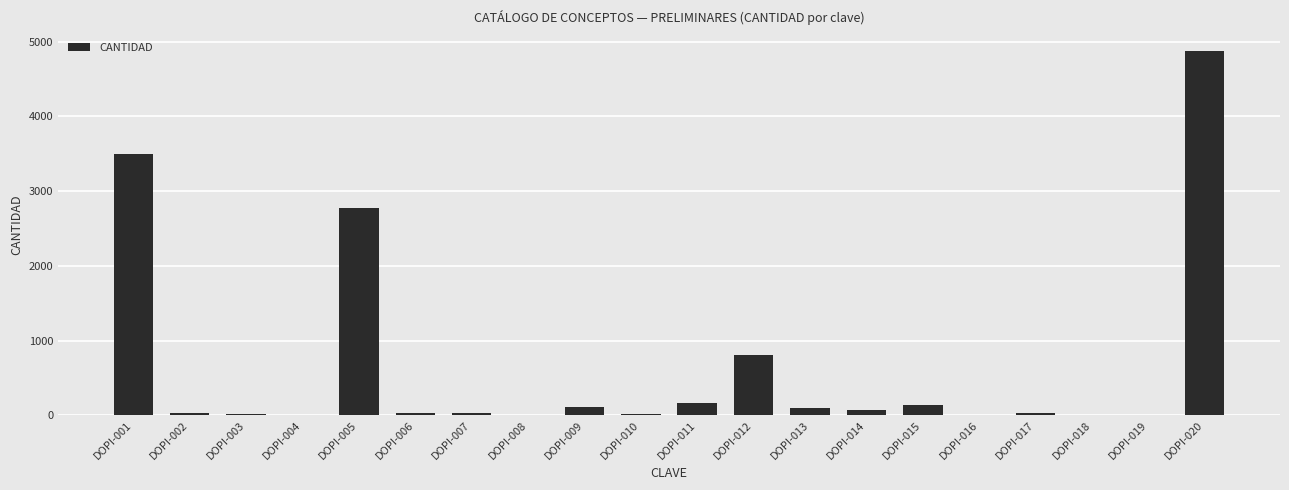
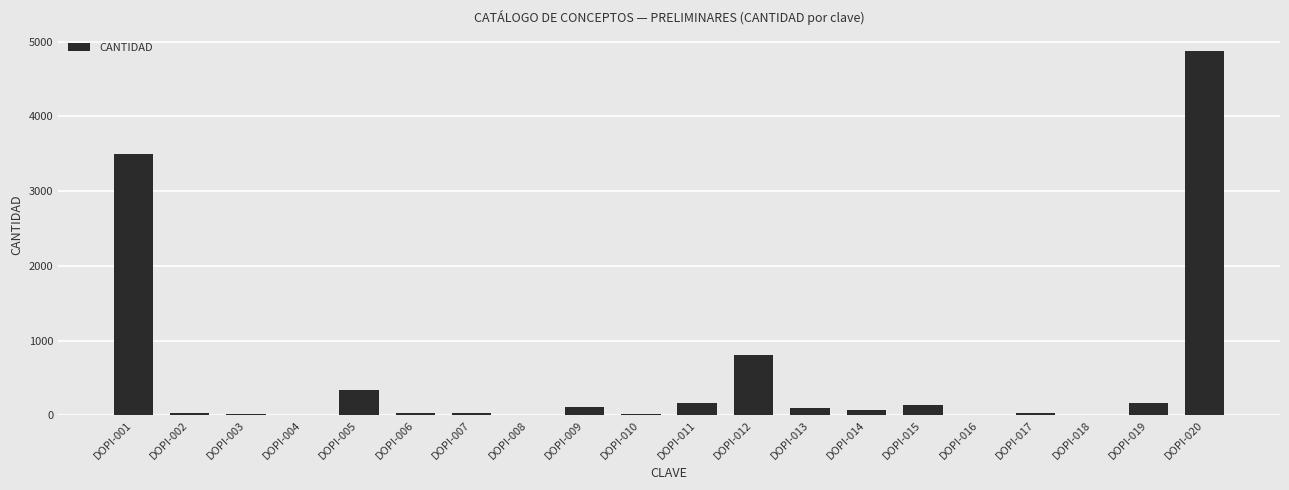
  {
    "DOPI-001": 3500,
-   "DOPI-005": 2800,
+   "DOPI-005": 300,
    "DOPI-009": 100,
    "DOPI-011": 200,
    "DOPI-012": 800,
    "DOPI-013": 100,
    "DOPI-014": 100,
    "DOPI-015": 100,
    "DOPI-017": 0,
-   "DOPI-019": 0,
+   "DOPI-019": 200,
    "DOPI-020": 4900
  }
